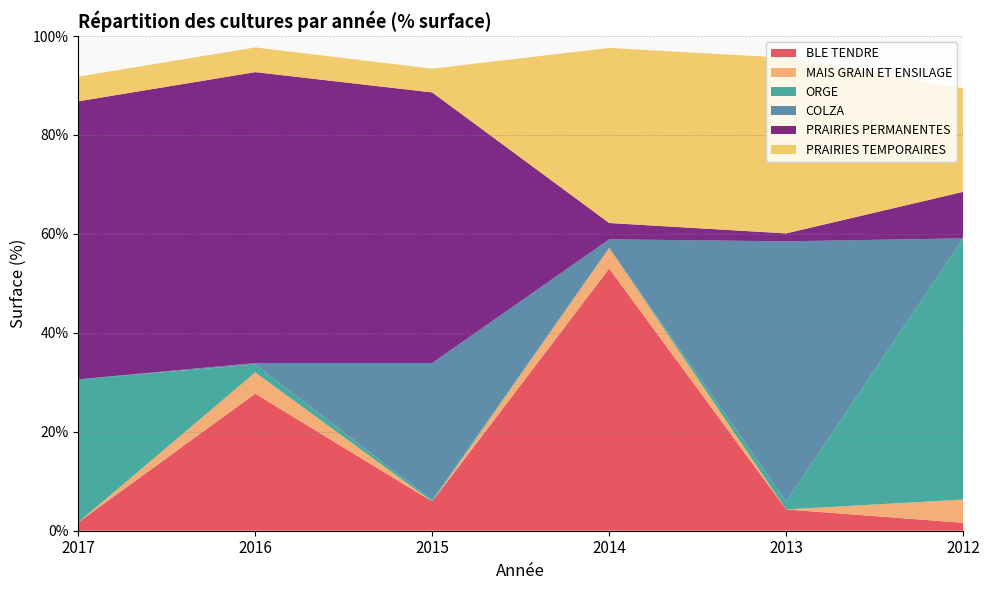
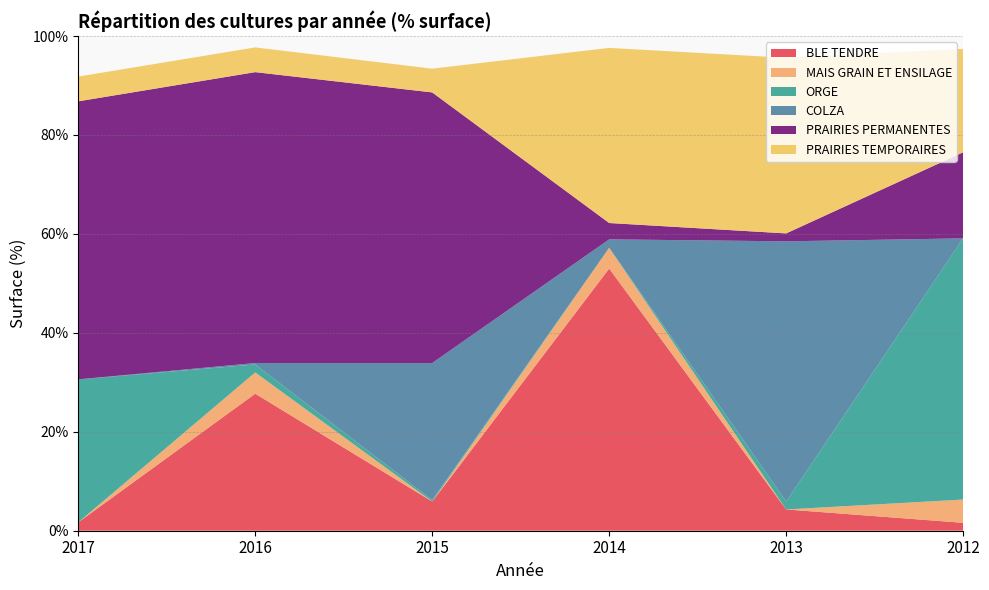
  {
    "BLE TENDRE": {
      "2016": "28%",
      "2014": "53%",
      "2012": "2%"
    },
    "PRAIRIES PERMANENTES": {
      "2017": "56%",
      "2016": "59%",
      "2015": "55%",
      "2014": "3%",
      "2013": "2%",
-     "2012": "9%"
+     "2012": "17%"
    }
  }
